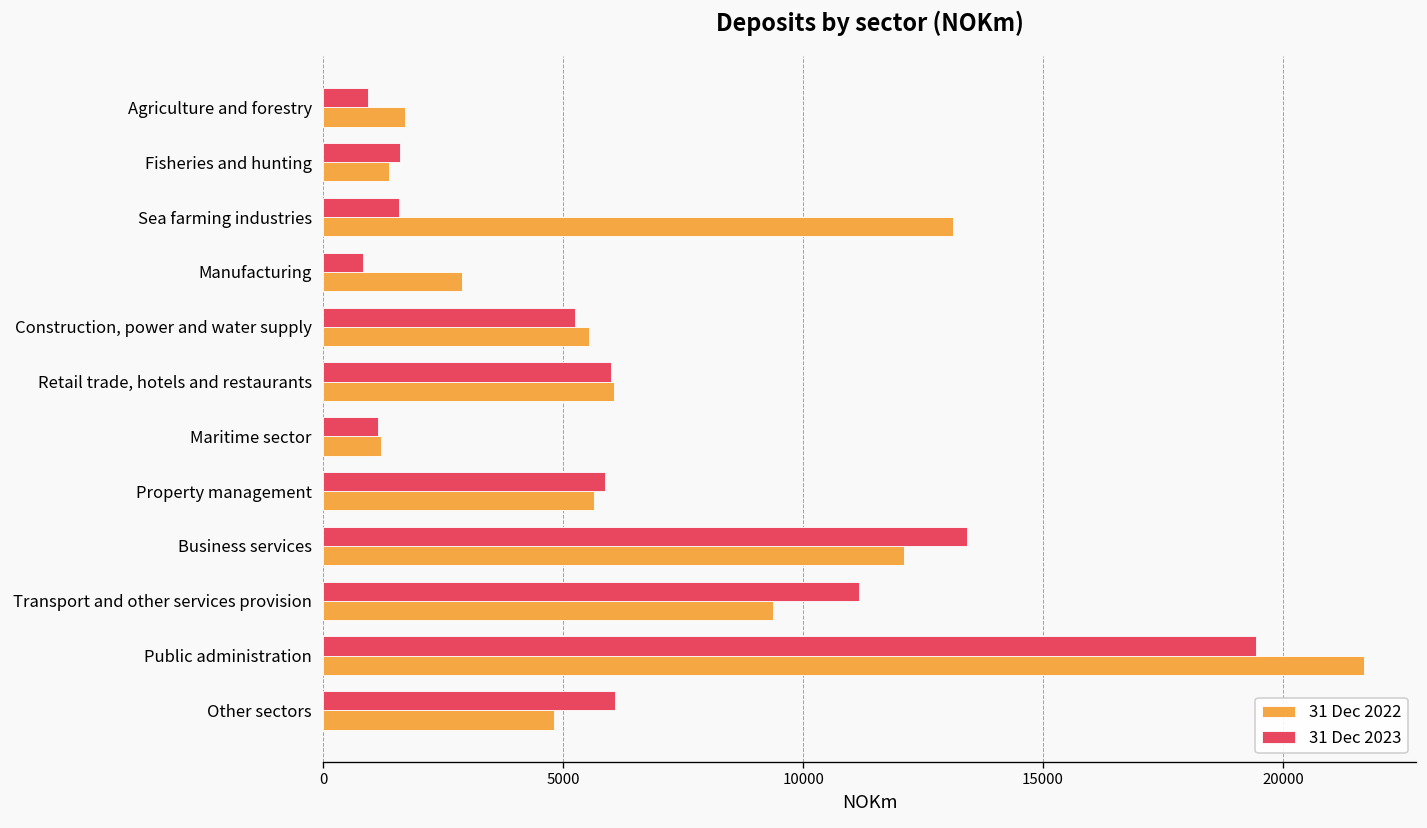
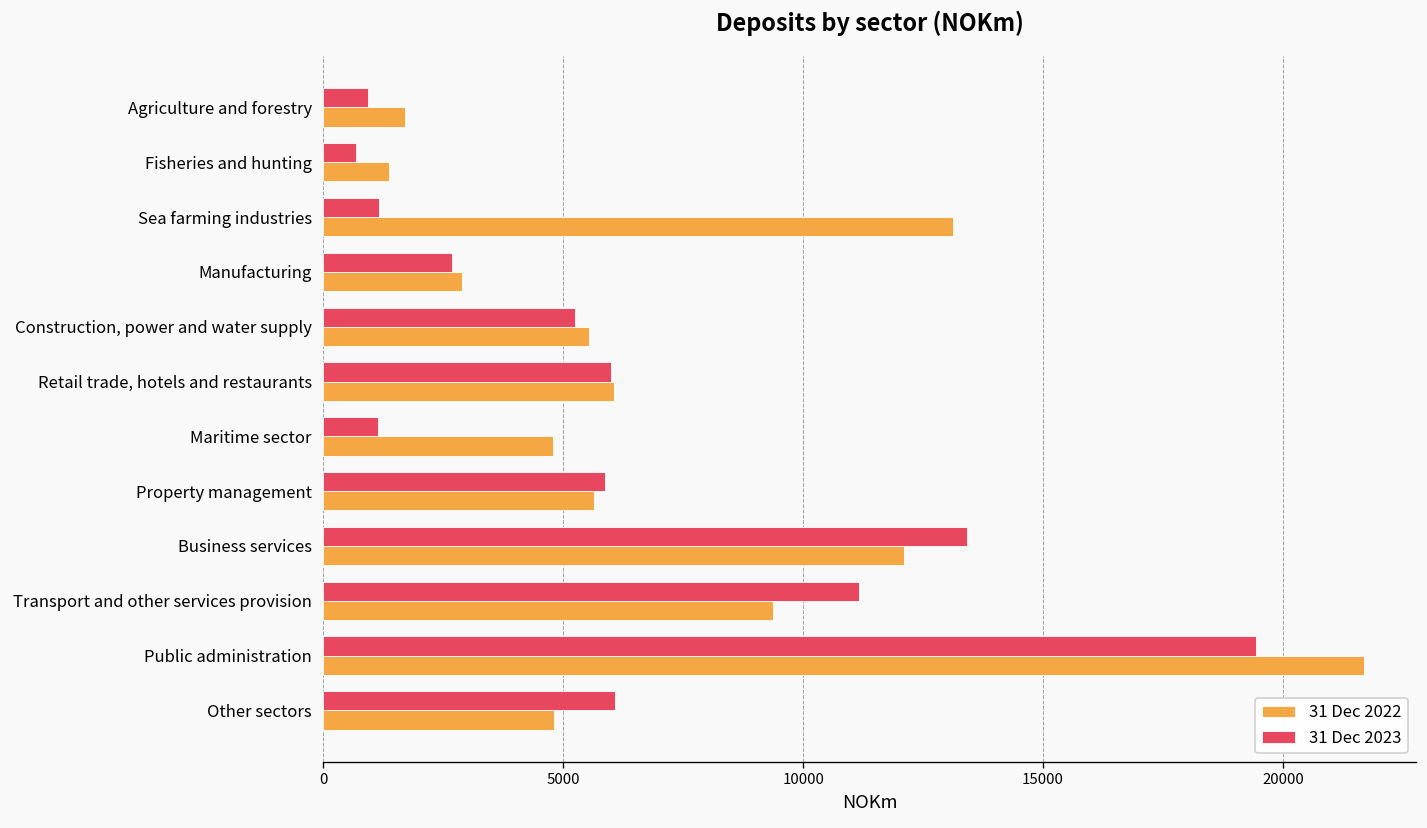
  {
    "31 Dec 2022": {
      "Agriculture and forestry": 1700,
      "Fisheries and hunting": 1400,
      "Sea farming industries": 13100,
      "Manufacturing": 2900,
      "Construction, power and water supply": 5500,
      "Retail trade, hotels and restaurants": 6100,
-     "Maritime sector": 1200,
+     "Maritime sector": 4800,
      "Property management": 5600,
      "Business services": 12100,
      "Transport and other services provision": 9400,
      "Public administration": 21700,
      "Other sectors": 4800
    },
    "31 Dec 2023": {
      "Agriculture and forestry": 900,
-     "Fisheries and hunting": 1600,
-     "Sea farming industries": 1600,
-     "Manufacturing": 800,
+     "Fisheries and hunting": 700,
+     "Sea farming industries": 1200,
+     "Manufacturing": 2700,
      "Construction, power and water supply": 5300,
      "Retail trade, hotels and restaurants": 6000,
      "Maritime sector": 1100,
      "Property management": 5900,
      "Business services": 13400,
      "Transport and other services provision": 11200,
      "Public administration": 19400,
      "Other sectors": 6100
    }
  }
